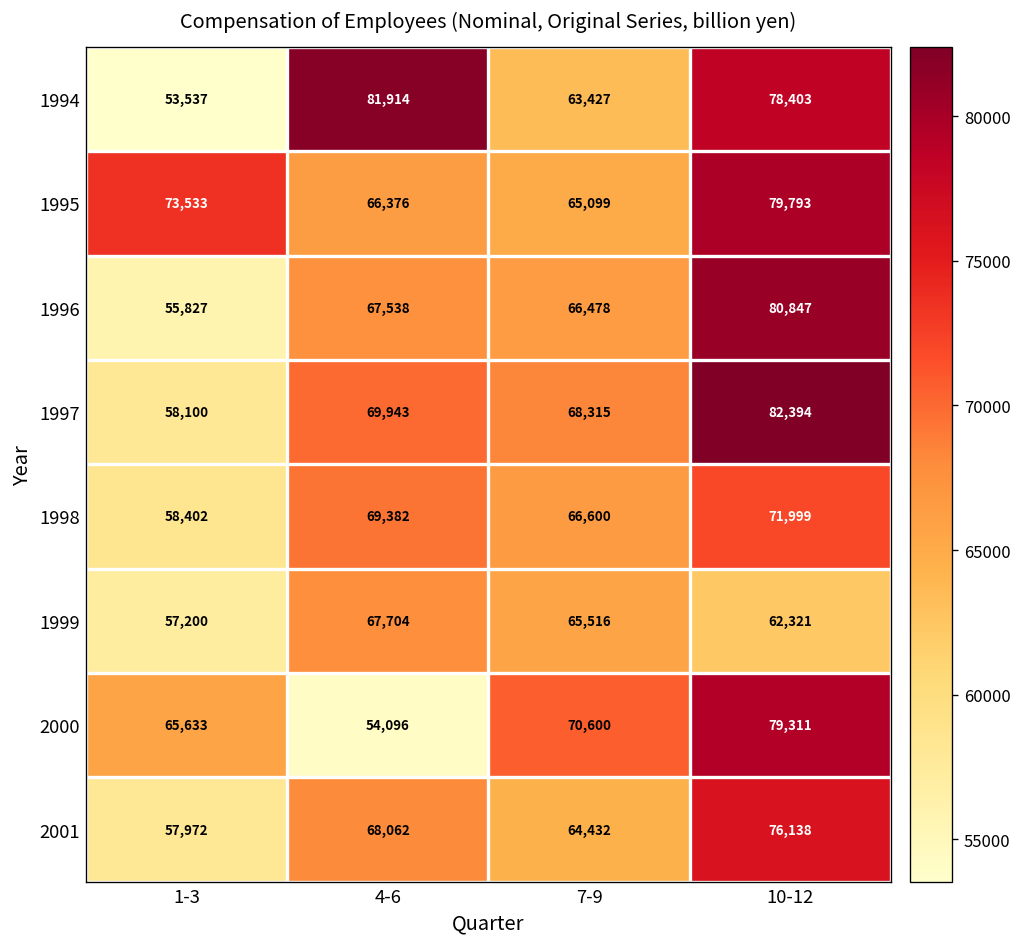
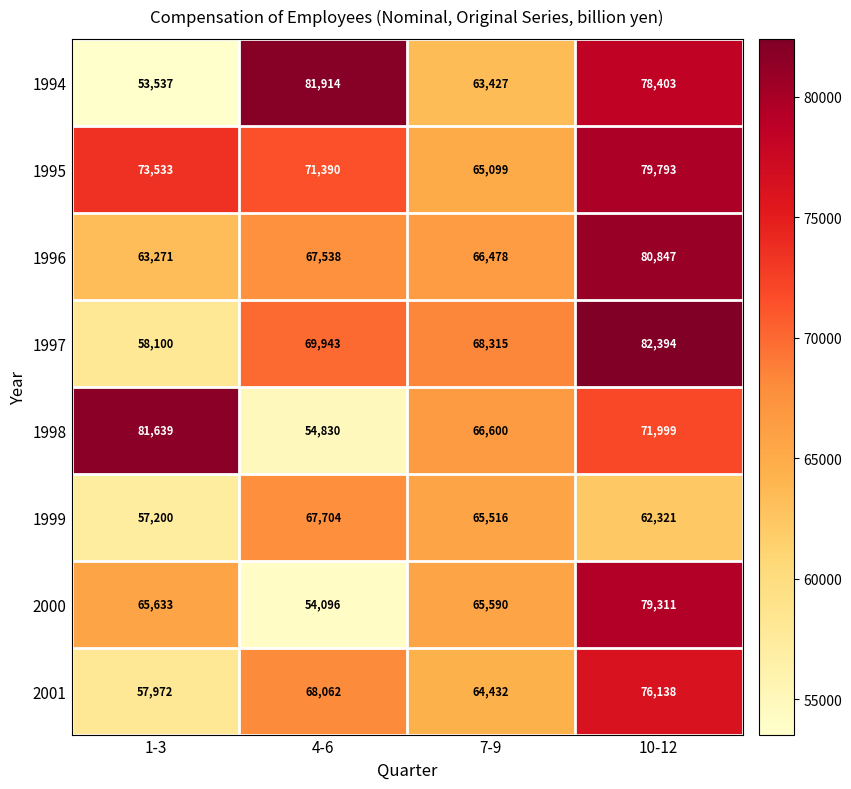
  {
    "1994": {
      "1-3": "53,537",
      "4-6": "81,914",
      "7-9": "63,427",
      "10-12": "78,403"
    },
    "1995": {
      "1-3": "73,533",
-     "4-6": "66,376",
+     "4-6": "71,390",
      "7-9": "65,099",
      "10-12": "79,793"
    },
    "1996": {
-     "1-3": "55,827",
+     "1-3": "63,271",
      "4-6": "67,538",
      "7-9": "66,478",
      "10-12": "80,847"
    },
    "1997": {
      "1-3": "58,100",
      "4-6": "69,943",
      "7-9": "68,315",
      "10-12": "82,394"
    },
    "1998": {
-     "1-3": "58,402",
-     "4-6": "69,382",
+     "1-3": "81,639",
+     "4-6": "54,830",
      "7-9": "66,600",
      "10-12": "71,999"
    },
    "1999": {
      "1-3": "57,200",
      "4-6": "67,704",
      "7-9": "65,516",
      "10-12": "62,321"
    },
    "2000": {
      "1-3": "65,633",
      "4-6": "54,096",
-     "7-9": "70,600",
+     "7-9": "65,590",
      "10-12": "79,311"
    },
    "2001": {
      "1-3": "57,972",
      "4-6": "68,062",
      "7-9": "64,432",
      "10-12": "76,138"
    }
  }
